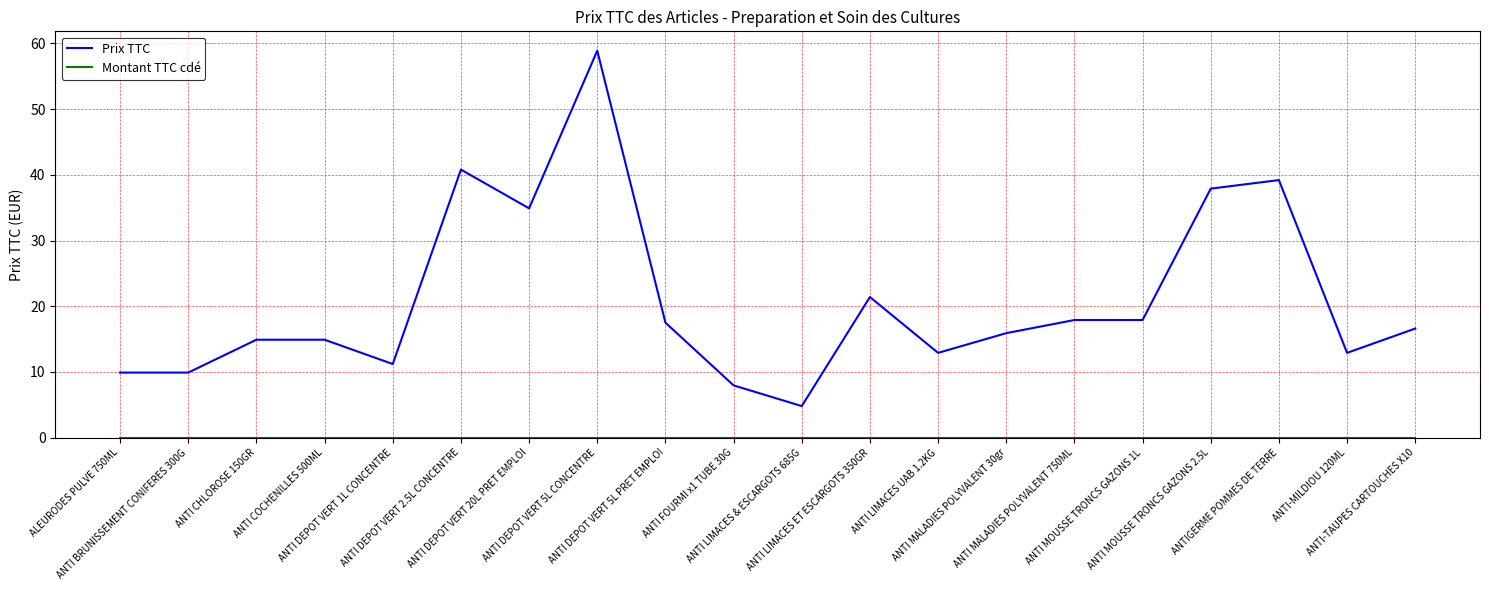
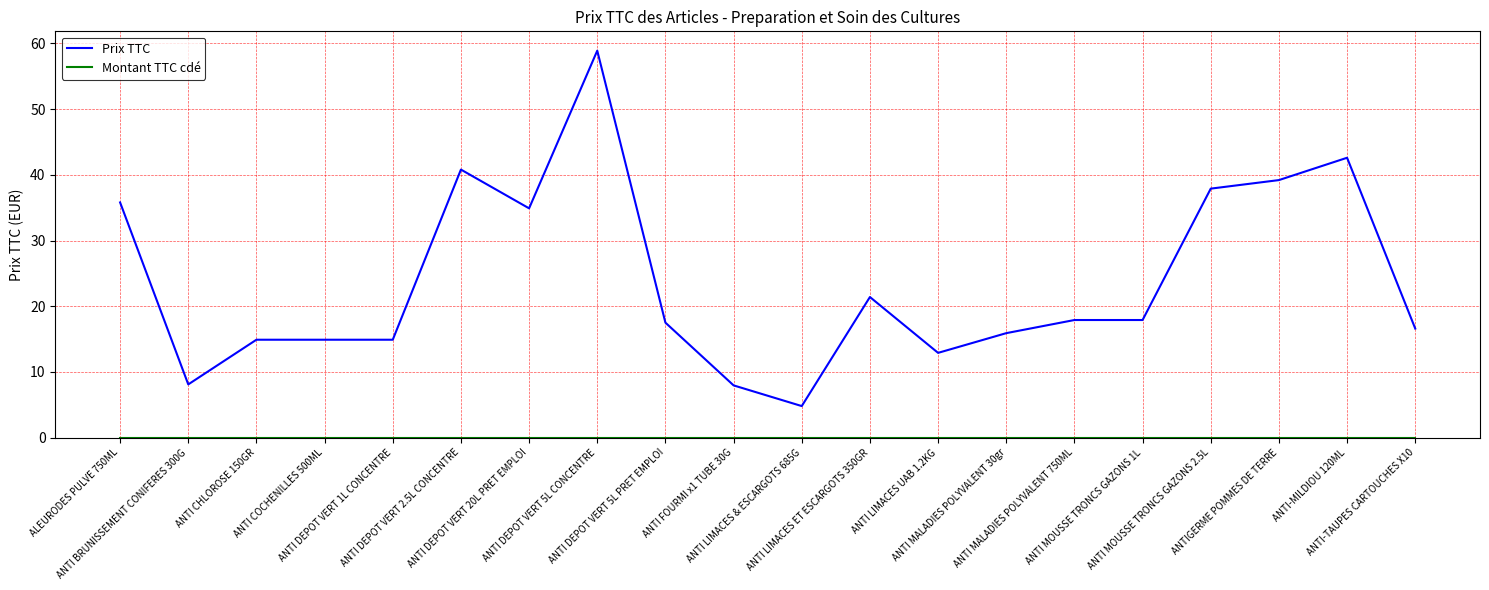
  {
    "Prix TTC": {
-     "ALEURODES PULVE 750ML": 10,
-     "ANTI BRUNISSEMENT CONIFERES 300G": 10,
+     "ALEURODES PULVE 750ML": 36,
+     "ANTI BRUNISSEMENT CONIFERES 300G": 8,
      "ANTI CHLOROSE 150GR": 15,
      "ANTI COCHENILLES 500ML": 15,
-     "ANTI DEPOT VERT 1L CONCENTRE": 11,
+     "ANTI DEPOT VERT 1L CONCENTRE": 15,
      "ANTI DEPOT VERT 2.5L CONCENTRE": 41,
      "ANTI DEPOT VERT 20L PRET EMPLOI": 35,
      "ANTI DEPOT VERT 5L CONCENTRE": 59,
      "ANTI DEPOT VERT 5L PRET EMPLOI": 18,
      "ANTI FOURMI x1 TUBE 30G": 8,
      "ANTI LIMACES & ESCARGOTS 685G": 5,
      "ANTI LIMACES ET ESCARGOTS 350GR": 21,
      "ANTI LIMACES UAB 1.2KG": 13,
      "ANTI MALADIES POLYVALENT 30gr": 16,
      "ANTI MALADIES POLYVALENT 750ML": 18,
      "ANTI MOUSSE TRONCS GAZONS 1L": 18,
      "ANTI MOUSSE TRONCS GAZONS 2.5L": 38,
      "ANTIGERME POMMES DE TERRE": 39,
-     "ANTI-MILDIOU 120ML": 13,
+     "ANTI-MILDIOU 120ML": 43,
      "ANTI-TAUPES CARTOUCHES X10": 17
    },
    "Montant TTC cdé": {
      "ALEURODES PULVE 750ML": 0,
      "ANTI BRUNISSEMENT CONIFERES 300G": 0,
      "ANTI CHLOROSE 150GR": 0,
      "ANTI COCHENILLES 500ML": 0,
      "ANTI DEPOT VERT 1L CONCENTRE": 0,
      "ANTI DEPOT VERT 2.5L CONCENTRE": 0,
      "ANTI DEPOT VERT 20L PRET EMPLOI": 0,
      "ANTI DEPOT VERT 5L CONCENTRE": 0,
      "ANTI DEPOT VERT 5L PRET EMPLOI": 0,
      "ANTI FOURMI x1 TUBE 30G": 0,
      "ANTI LIMACES & ESCARGOTS 685G": 0,
      "ANTI LIMACES ET ESCARGOTS 350GR": 0,
      "ANTI LIMACES UAB 1.2KG": 0,
      "ANTI MALADIES POLYVALENT 30gr": 0,
      "ANTI MALADIES POLYVALENT 750ML": 0,
      "ANTI MOUSSE TRONCS GAZONS 1L": 0,
      "ANTI MOUSSE TRONCS GAZONS 2.5L": 0,
      "ANTIGERME POMMES DE TERRE": 0,
      "ANTI-MILDIOU 120ML": 0,
      "ANTI-TAUPES CARTOUCHES X10": 0
    }
  }
